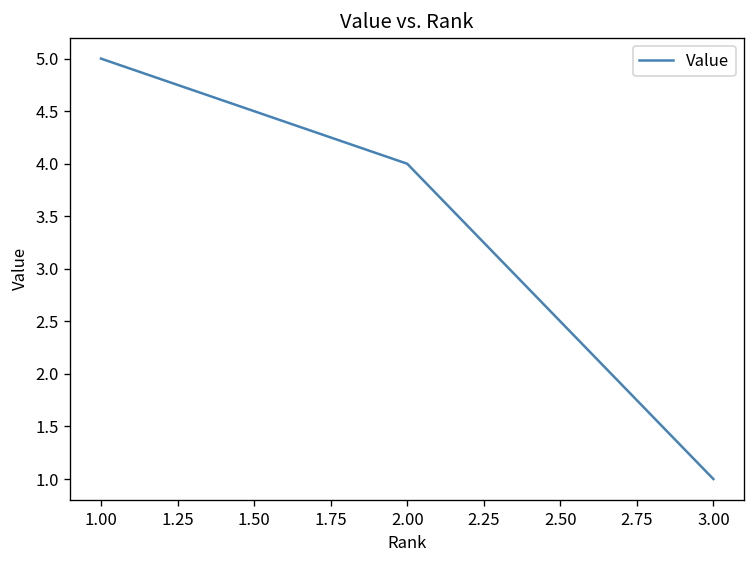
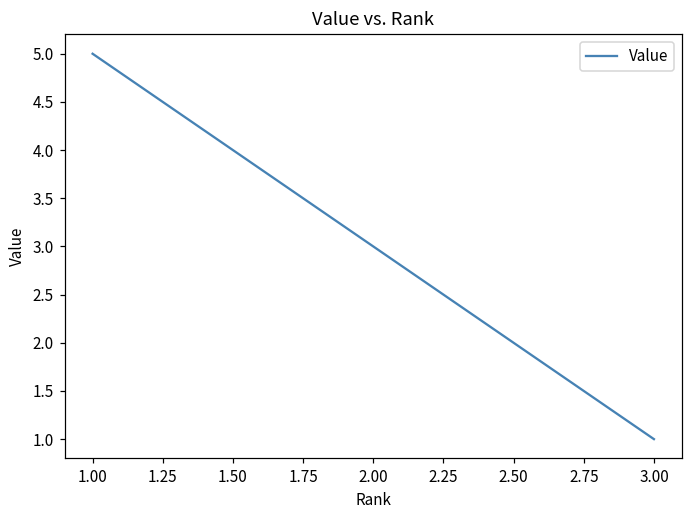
  {
    "1.00": 5,
-   "2.00": 4,
+   "2.00": 3,
    "3.00": 1
  }
